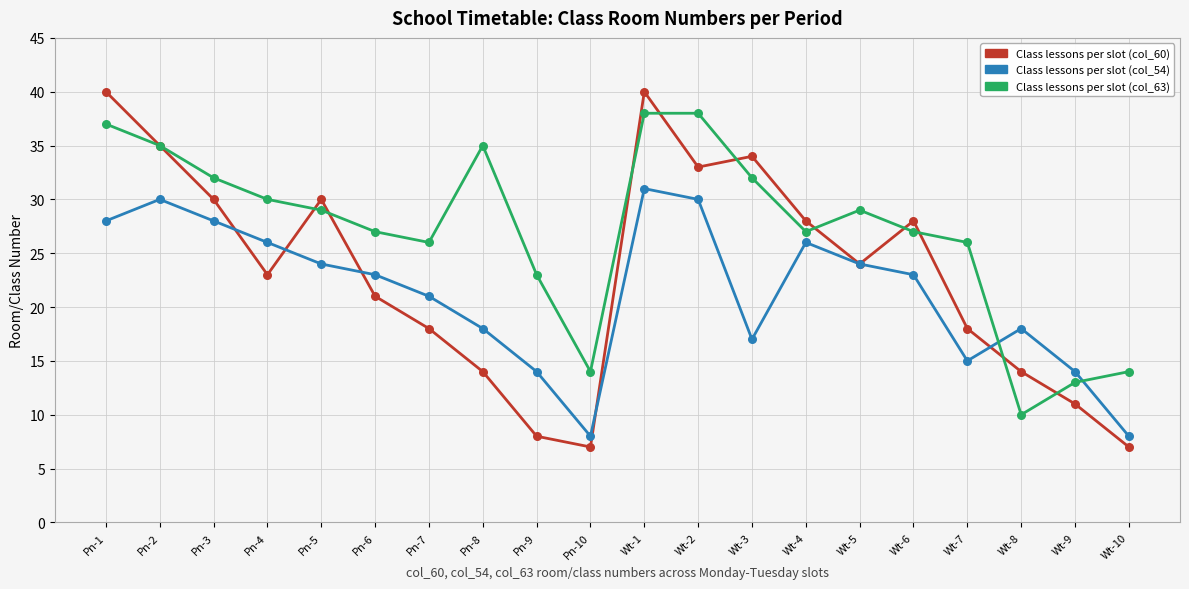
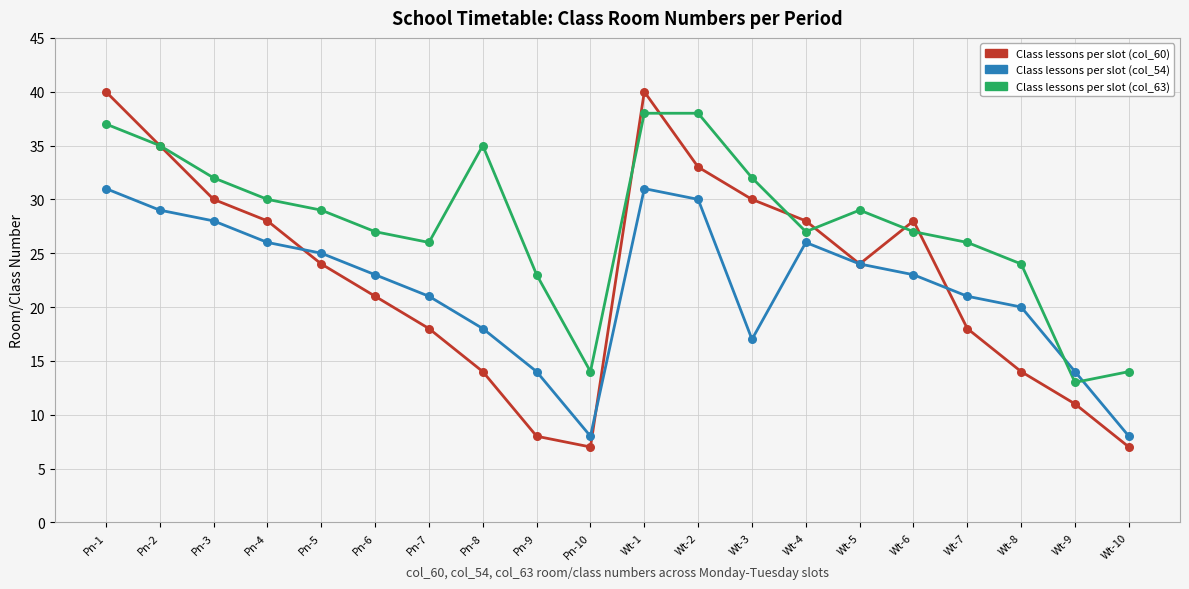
  {
    "Class lessons per slot (col_60)": {
      "Pn-1": 40,
      "Pn-3": 30,
-     "Pn-4": 23,
-     "Pn-5": 30,
+     "Pn-4": 28,
+     "Pn-5": 24,
      "Pn-6": 21,
      "Pn-7": 18,
      "Pn-8": 14,
      "Pn-9": 8,
      "Pn-10": 7,
      "Wt-1": 40,
      "Wt-2": 33,
-     "Wt-3": 34,
+     "Wt-3": 30,
      "Wt-4": 28,
      "Wt-6": 28,
      "Wt-7": 18,
      "Wt-8": 14,
      "Wt-9": 11,
      "Wt-10": 7
    },
    "Class lessons per slot (col_54)": {
-     "Pn-1": 28,
-     "Pn-2": 30,
+     "Pn-1": 31,
+     "Pn-2": 29,
      "Pn-3": 28,
      "Pn-4": 26,
-     "Pn-5": 24,
+     "Pn-5": 25,
      "Pn-6": 23,
      "Pn-7": 21,
      "Pn-8": 18,
      "Pn-9": 14,
      "Pn-10": 8,
      "Wt-1": 31,
      "Wt-2": 30,
      "Wt-3": 17,
      "Wt-4": 26,
      "Wt-6": 23,
-     "Wt-7": 15,
-     "Wt-8": 18,
+     "Wt-7": 21,
+     "Wt-8": 20,
      "Wt-9": 14,
      "Wt-10": 8
    },
    "Class lessons per slot (col_63)": {
      "Pn-1": 37,
      "Pn-3": 32,
      "Pn-4": 30,
      "Pn-5": 29,
      "Pn-6": 27,
      "Pn-7": 26,
      "Pn-8": 35,
      "Pn-9": 23,
      "Pn-10": 14,
      "Wt-1": 38,
      "Wt-2": 38,
      "Wt-3": 32,
      "Wt-4": 27,
      "Wt-5": 29,
      "Wt-6": 27,
      "Wt-7": 26,
-     "Wt-8": 10,
+     "Wt-8": 24,
      "Wt-9": 13,
      "Wt-10": 14
    }
  }
